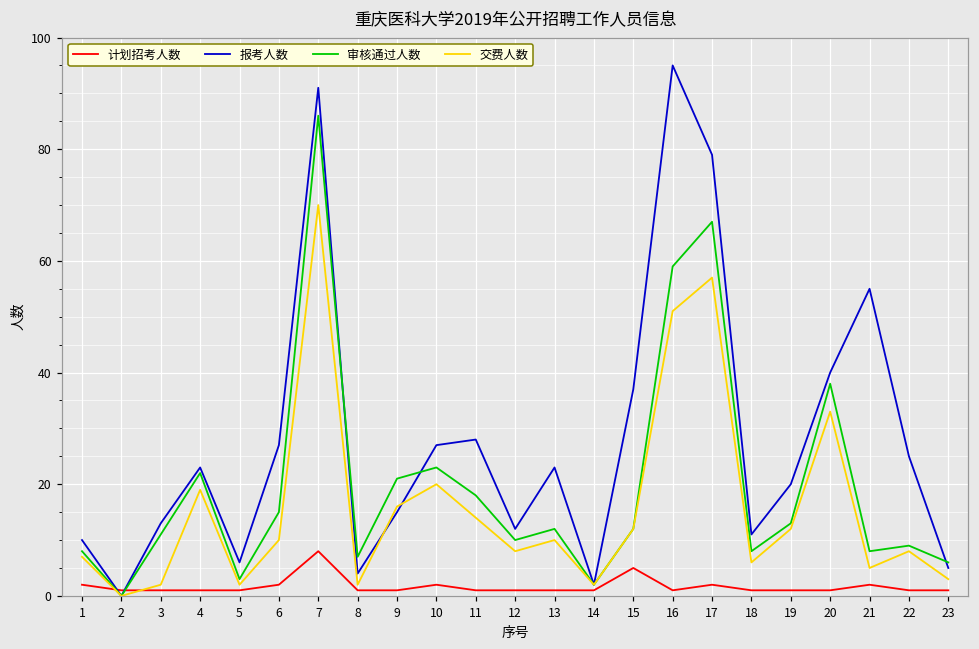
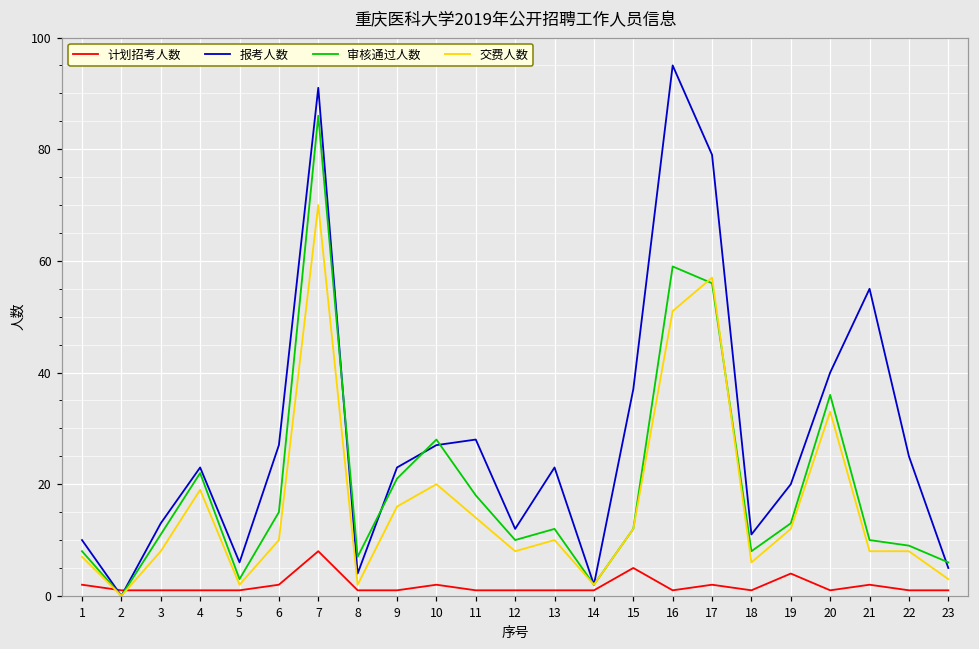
  {
    "计划招考人数": {
      "1": 2,
      "2": 1,
      "3": 1,
      "4": 1,
      "5": 1,
      "6": 2,
      "7": 8,
      "8": 1,
      "9": 1,
      "10": 2,
      "11": 1,
      "12": 1,
      "13": 1,
      "14": 1,
      "15": 5,
      "16": 1,
      "17": 2,
      "18": 1,
-     "19": 1,
+     "19": 4,
      "20": 1,
      "21": 2,
      "22": 1,
      "23": 1
    },
    "报考人数": {
      "1": 10,
      "3": 13,
      "4": 23,
      "5": 6,
      "6": 27,
      "7": 91,
      "8": 4,
-     "9": 15,
+     "9": 23,
      "10": 27,
      "11": 28,
      "12": 12,
      "13": 23,
      "15": 37,
      "16": 95,
      "17": 79,
      "18": 11,
      "19": 20,
      "20": 40,
      "21": 55,
      "22": 25,
      "23": 5
    },
    "审核通过人数": {
      "1": 8,
      "3": 11,
      "4": 22,
      "5": 3,
      "6": 15,
      "7": 86,
      "8": 7,
      "9": 21,
-     "10": 23,
+     "10": 28,
      "11": 18,
      "12": 10,
      "13": 12,
      "16": 59,
-     "17": 67,
+     "17": 56,
      "18": 8,
      "19": 13,
-     "20": 38,
-     "21": 8,
+     "20": 36,
+     "21": 10,
      "22": 9,
      "23": 6
    },
    "交费人数": {
      "1": 7,
-     "3": 2,
+     "3": 8,
      "4": 19,
      "5": 2,
      "6": 10,
      "7": 70,
      "8": 2,
      "9": 16,
      "10": 20,
      "11": 14,
      "12": 8,
      "13": 10,
      "16": 51,
      "17": 57,
      "18": 6,
      "19": 12,
      "20": 33,
-     "21": 5,
+     "21": 8,
      "22": 8,
      "23": 3
    }
  }
